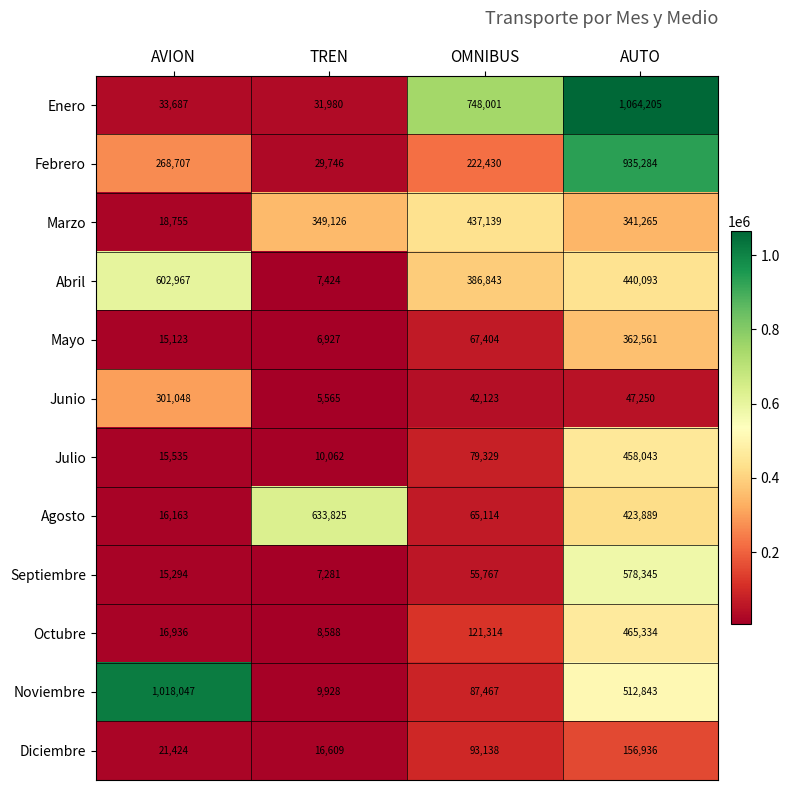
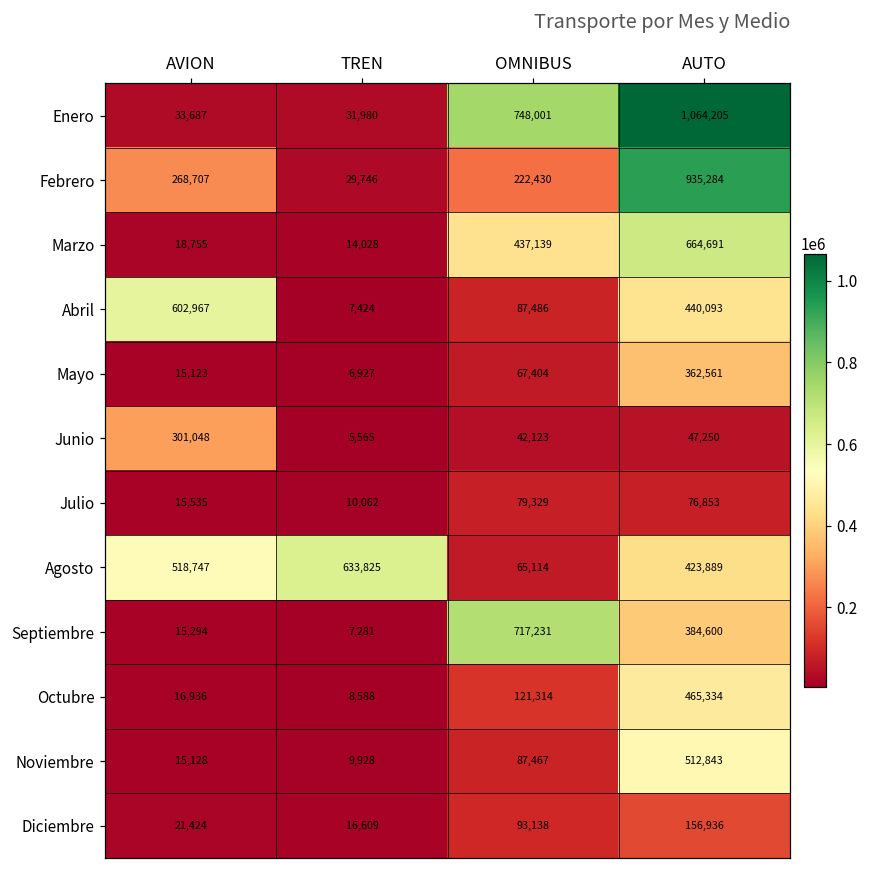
  {
    "Enero": {
      "AVION": "33,687",
      "TREN": "31,980",
      "OMNIBUS": "748,001",
      "AUTO": "1,064,205"
    },
    "Febrero": {
      "AVION": "268,707",
      "TREN": "29,746",
      "OMNIBUS": "222,430",
      "AUTO": "935,284"
    },
    "Marzo": {
      "AVION": "18,755",
-     "TREN": "349,126",
+     "TREN": "14,028",
      "OMNIBUS": "437,139",
-     "AUTO": "341,265"
+     "AUTO": "664,691"
    },
    "Abril": {
      "AVION": "602,967",
      "TREN": "7,424",
-     "OMNIBUS": "386,843",
+     "OMNIBUS": "87,486",
      "AUTO": "440,093"
    },
    "Mayo": {
      "AVION": "15,123",
      "TREN": "6,927",
      "OMNIBUS": "67,404",
      "AUTO": "362,561"
    },
    "Junio": {
      "AVION": "301,048",
      "TREN": "5,565",
      "OMNIBUS": "42,123",
      "AUTO": "47,250"
    },
    "Julio": {
      "AVION": "15,535",
      "TREN": "10,062",
      "OMNIBUS": "79,329",
-     "AUTO": "458,043"
+     "AUTO": "76,853"
    },
    "Agosto": {
-     "AVION": "16,163",
+     "AVION": "518,747",
      "TREN": "633,825",
      "OMNIBUS": "65,114",
      "AUTO": "423,889"
    },
    "Septiembre": {
      "AVION": "15,294",
      "TREN": "7,281",
-     "OMNIBUS": "55,767",
-     "AUTO": "578,345"
+     "OMNIBUS": "717,231",
+     "AUTO": "384,600"
    },
    "Octubre": {
      "AVION": "16,936",
      "TREN": "8,588",
      "OMNIBUS": "121,314",
      "AUTO": "465,334"
    },
    "Noviembre": {
-     "AVION": "1,018,047",
+     "AVION": "15,128",
      "TREN": "9,928",
      "OMNIBUS": "87,467",
      "AUTO": "512,843"
    },
    "Diciembre": {
      "AVION": "21,424",
      "TREN": "16,609",
      "OMNIBUS": "93,138",
      "AUTO": "156,936"
    }
  }
